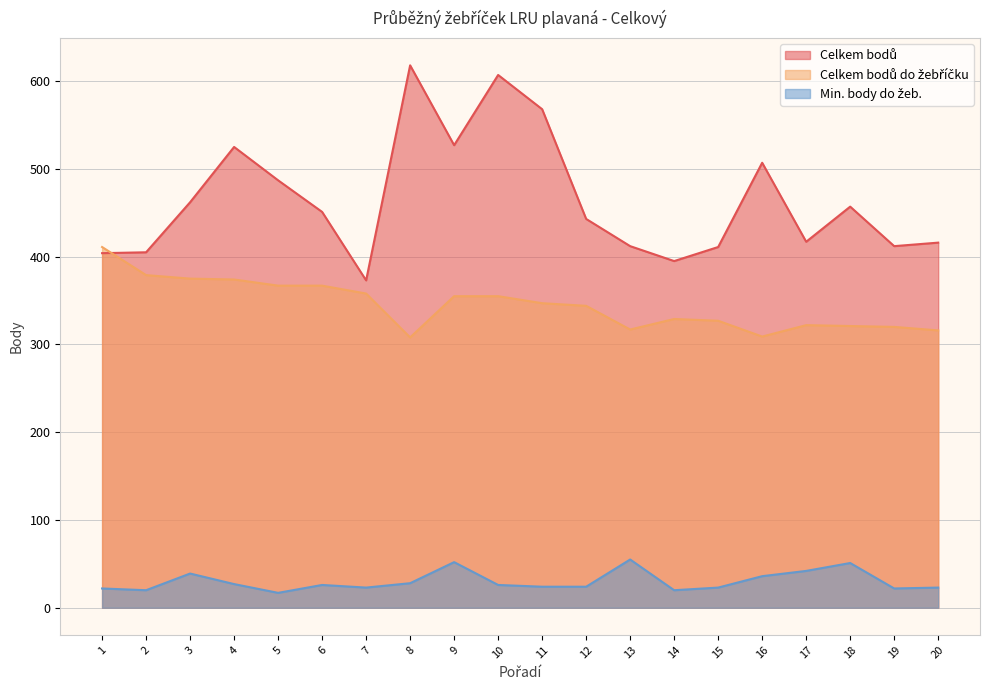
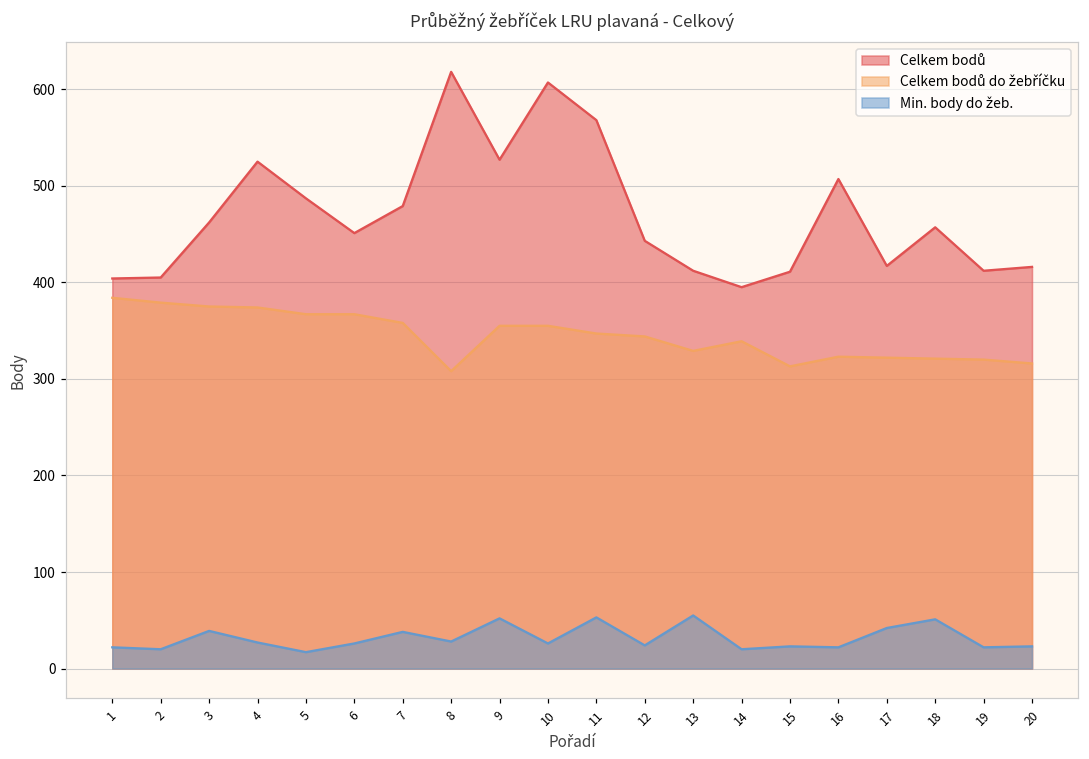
  {
    "Celkem bodů": {
      "1": 400,
      "2": 410,
      "3": 460,
      "4": 530,
      "5": 490,
      "6": 450,
-     "7": 370,
+     "7": 480,
      "8": 620,
      "9": 530,
      "10": 610,
      "11": 570,
      "12": 440,
      "13": 410,
      "14": 400,
      "15": 410,
      "16": 510,
      "17": 420,
      "18": 460,
      "19": 410,
      "20": 420
    },
    "Celkem bodů do žebříčku": {
-     "1": 410,
+     "1": 380,
      "2": 380,
      "3": 380,
      "4": 370,
      "5": 370,
      "6": 370,
      "7": 360,
      "8": 310,
      "9": 360,
      "10": 360,
      "11": 350,
      "12": 340,
-     "13": 320,
-     "14": 330,
-     "15": 330,
-     "16": 310,
+     "13": 330,
+     "14": 340,
+     "15": 310,
+     "16": 320,
      "17": 320,
      "18": 320,
      "19": 320,
      "20": 320
    },
    "Min. body do žeb.": {
      "1": 20,
      "2": 20,
      "3": 40,
      "4": 30,
      "5": 20,
      "6": 30,
-     "7": 20,
+     "7": 40,
      "8": 30,
      "9": 50,
      "10": 30,
-     "11": 20,
+     "11": 50,
      "12": 20,
      "13": 60,
      "14": 20,
      "15": 20,
-     "16": 40,
+     "16": 20,
      "17": 40,
      "18": 50,
      "19": 20,
      "20": 20
    }
  }
